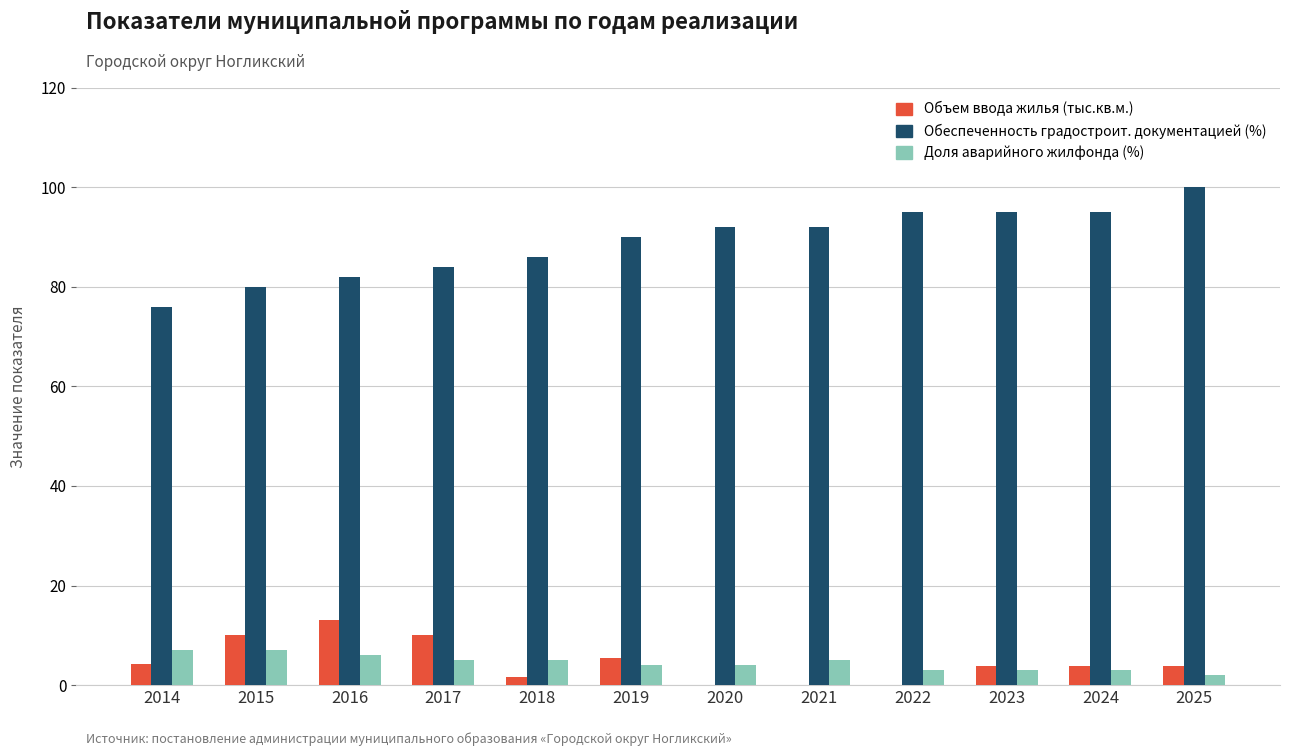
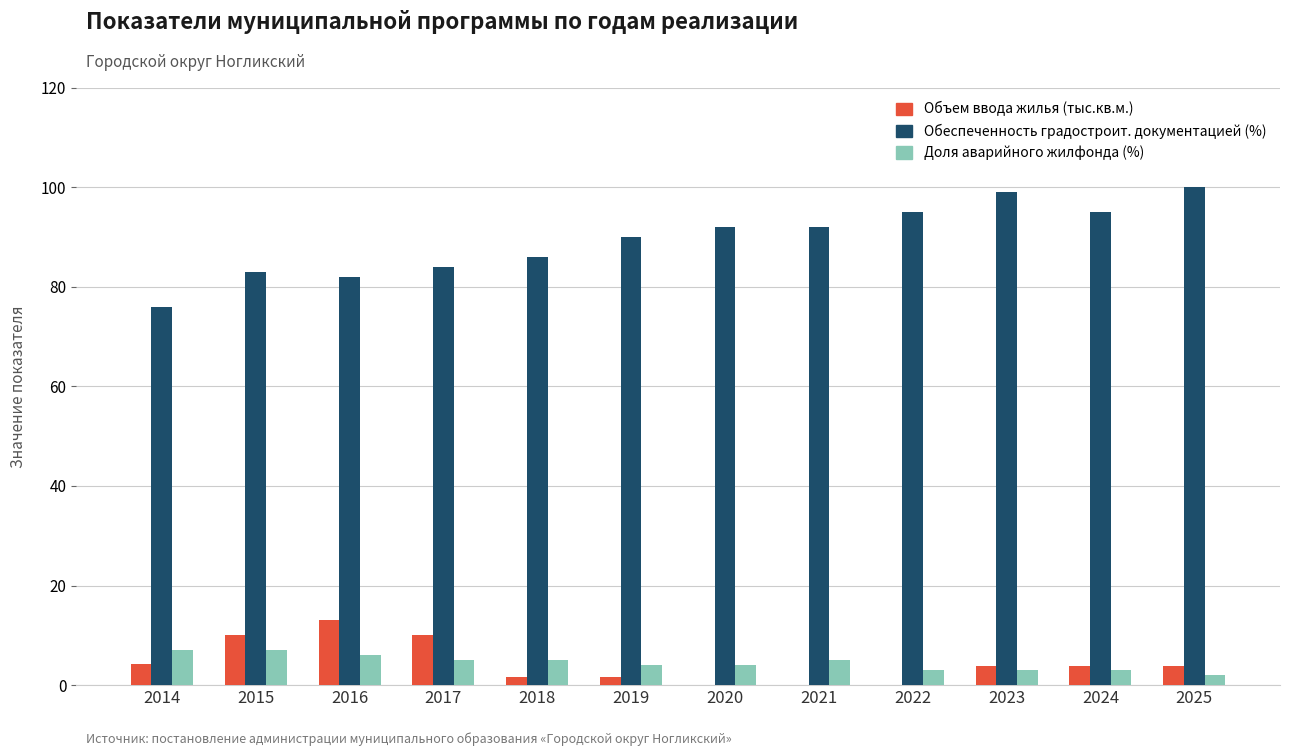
  {
    "Объем ввода жилья (тыс.кв.м.)": {
      "2014": 4,
      "2015": 10,
      "2016": 13,
      "2017": 10,
      "2018": 2,
-     "2019": 6,
+     "2019": 2,
      "2020": 0,
      "2021": 0,
      "2022": 0,
      "2023": 4,
      "2024": 4,
      "2025": 4
    },
    "Обеспеченность градостроит. документацией (%)": {
      "2014": 76,
-     "2015": 80,
+     "2015": 83,
      "2016": 82,
      "2017": 84,
      "2018": 86,
      "2019": 90,
      "2020": 92,
      "2021": 92,
      "2022": 95,
-     "2023": 95,
+     "2023": 99,
      "2024": 95,
      "2025": 100
    },
    "Доля аварийного жилфонда (%)": {
      "2014": 7,
      "2015": 7,
      "2016": 6,
      "2017": 5,
      "2018": 5,
      "2019": 4,
      "2020": 4,
      "2021": 5,
      "2022": 3,
      "2023": 3,
      "2024": 3,
      "2025": 2
    }
  }
